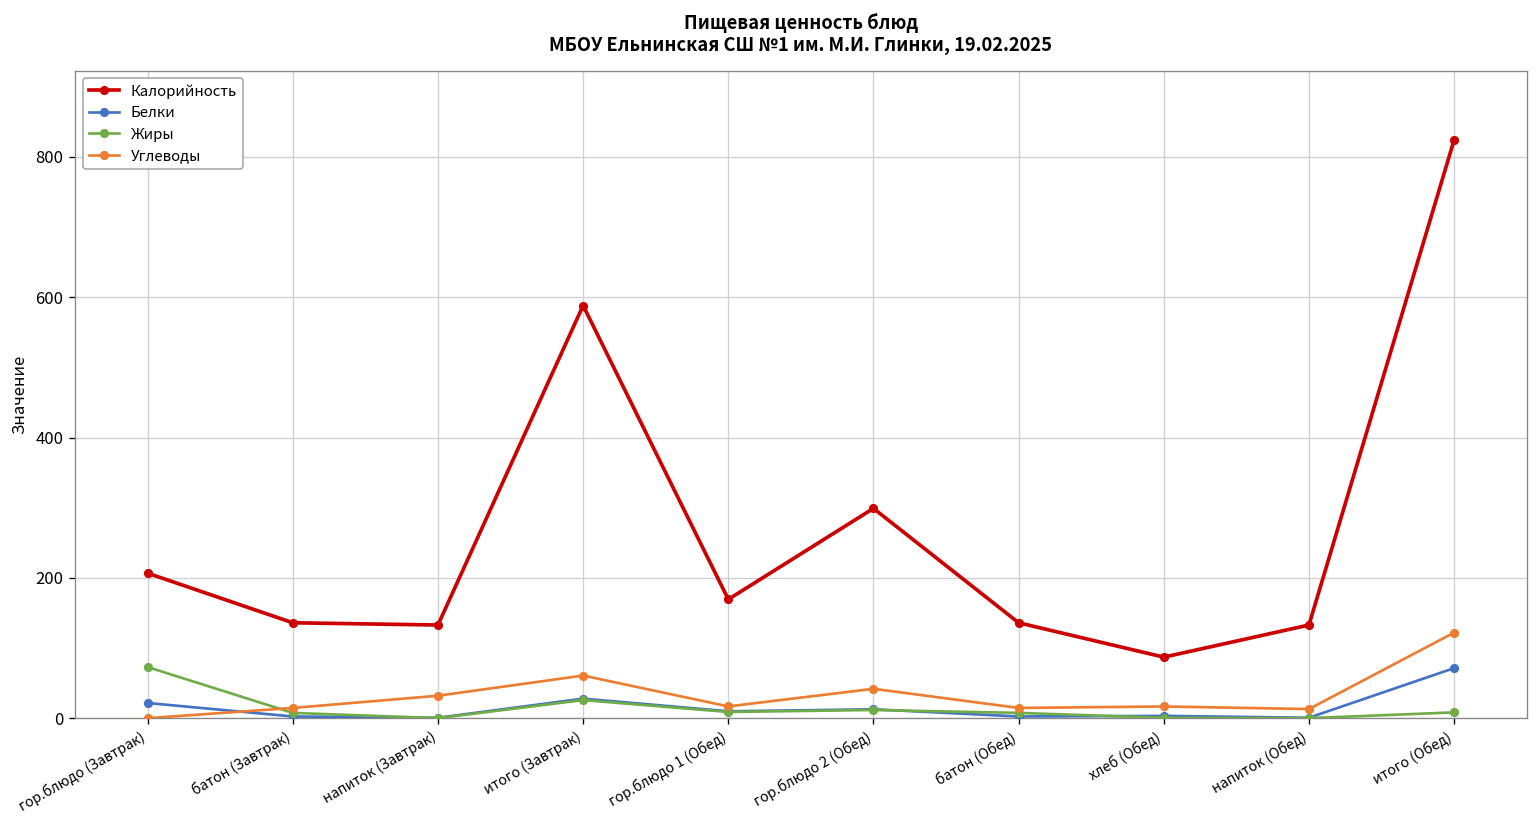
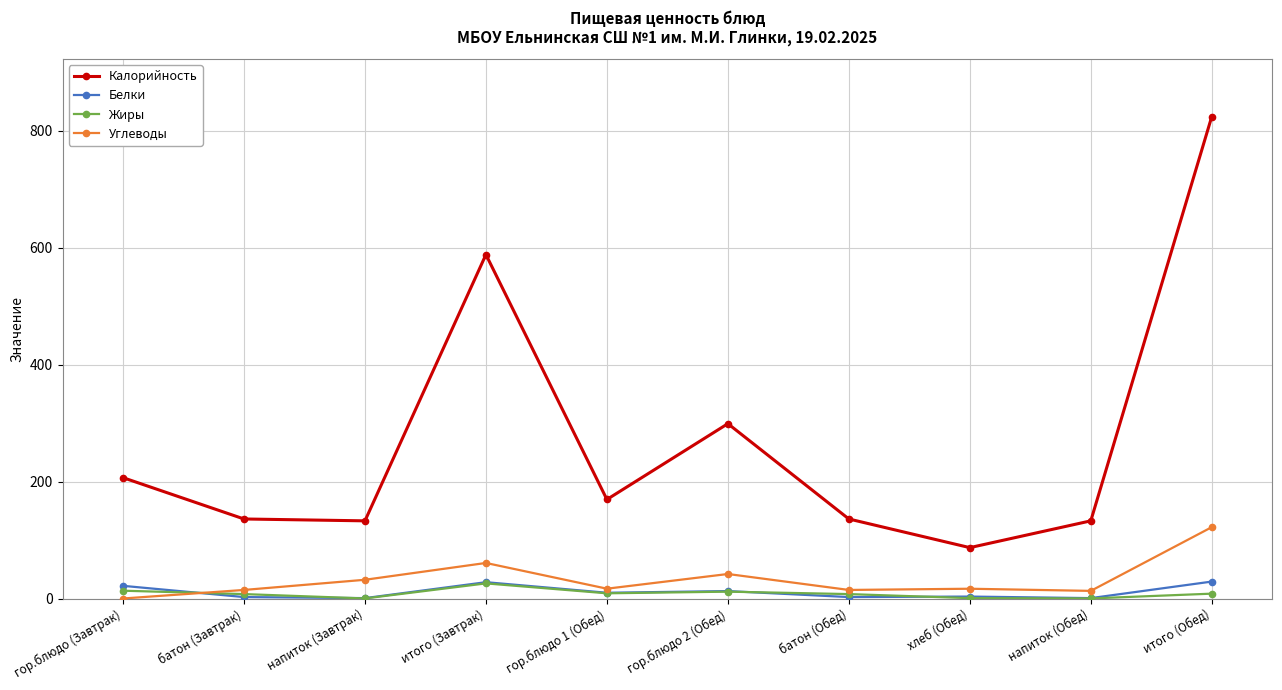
  {
    "Калорийность": {
      "гор.блюдо (Завтрак)": 210,
      "батон (Завтрак)": 140,
      "напиток (Завтрак)": 130,
      "итого (Завтрак)": 590,
      "гор.блюдо 1 (Обед)": 170,
      "гор.блюдо 2 (Обед)": 300,
      "батон (Обед)": 140,
      "хлеб (Обед)": 90,
      "напиток (Обед)": 130,
      "итого (Обед)": 820
    },
    "Белки": {
      "гор.блюдо (Завтрак)": 20,
      "батон (Завтрак)": 0,
      "батон (Обед)": 0,
-     "итого (Обед)": 70
+     "итого (Обед)": 30
    },
    "Жиры": {
-     "гор.блюдо (Завтрак)": 70,
+     "гор.блюдо (Завтрак)": 10,
      "батон (Завтрак)": 10,
      "батон (Обед)": 10,
      "итого (Обед)": 10
    },
    "Углеводы": {
      "гор.блюдо (Завтрак)": 0,
      "батон (Завтрак)": 10,
      "напиток (Завтрак)": 30,
      "итого (Завтрак)": 60,
      "гор.блюдо 1 (Обед)": 20,
      "гор.блюдо 2 (Обед)": 40,
      "батон (Обед)": 10,
      "хлеб (Обед)": 20,
      "напиток (Обед)": 10,
      "итого (Обед)": 120
    }
  }
